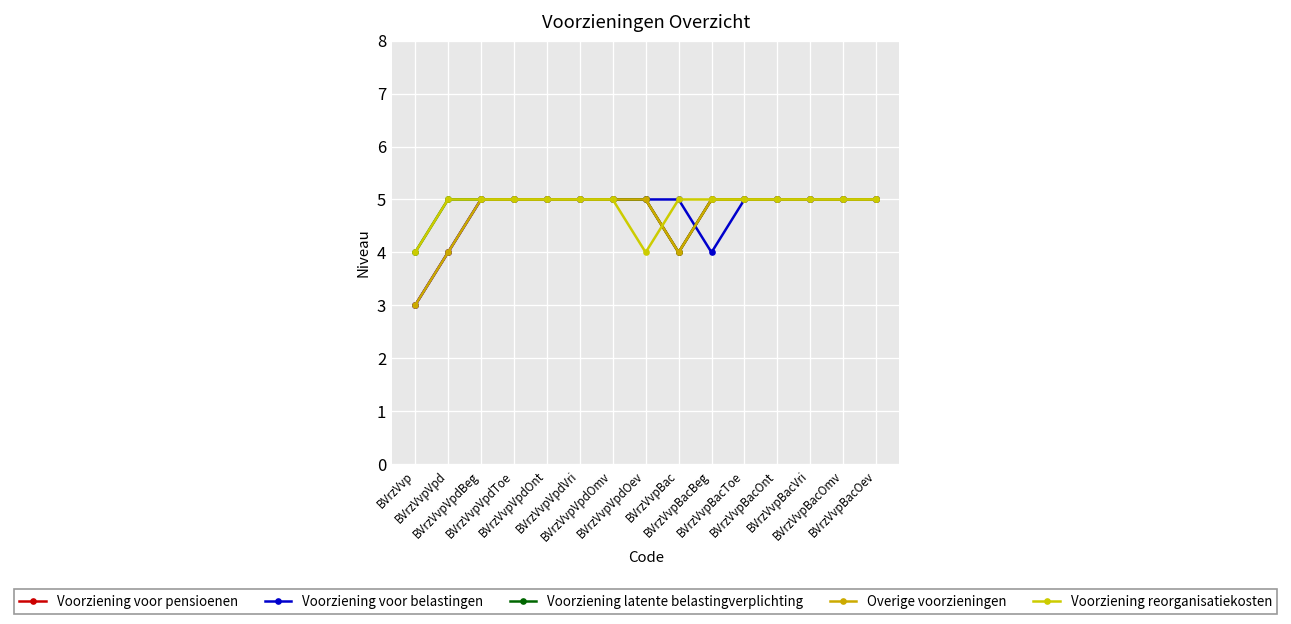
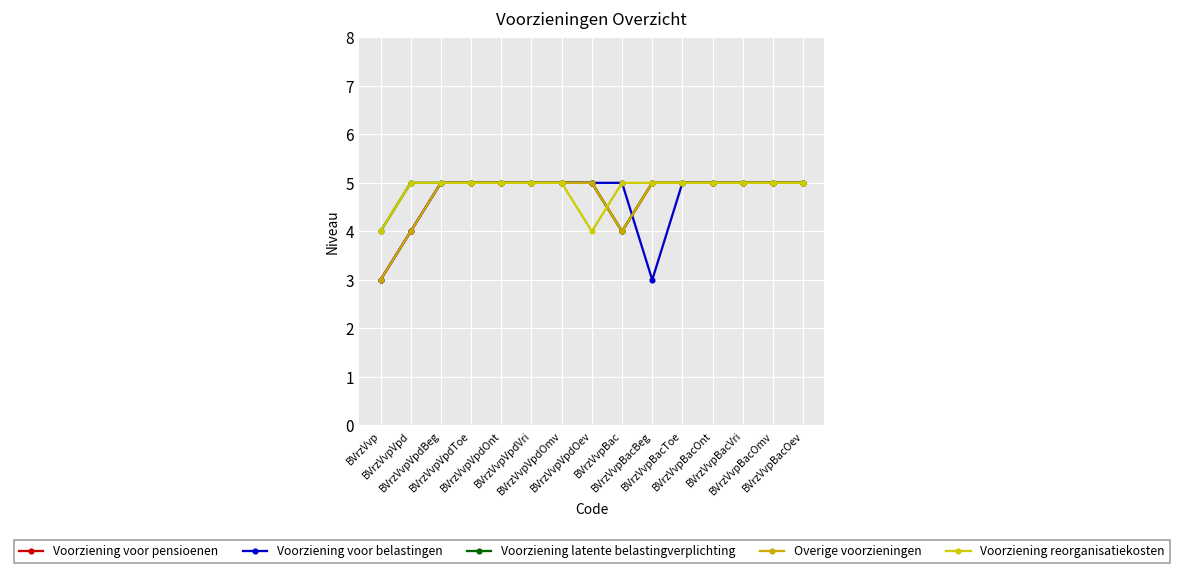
  {
    "Voorziening voor belastingen": {
-     "BVrzVvpBacBeg": 4
+     "BVrzVvpBacBeg": 3
    }
  }
